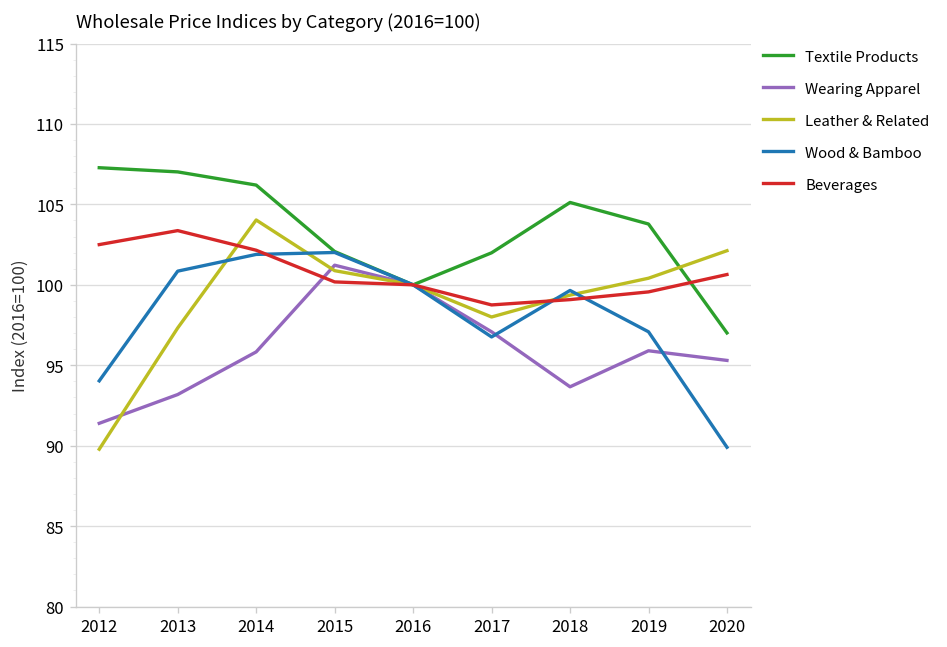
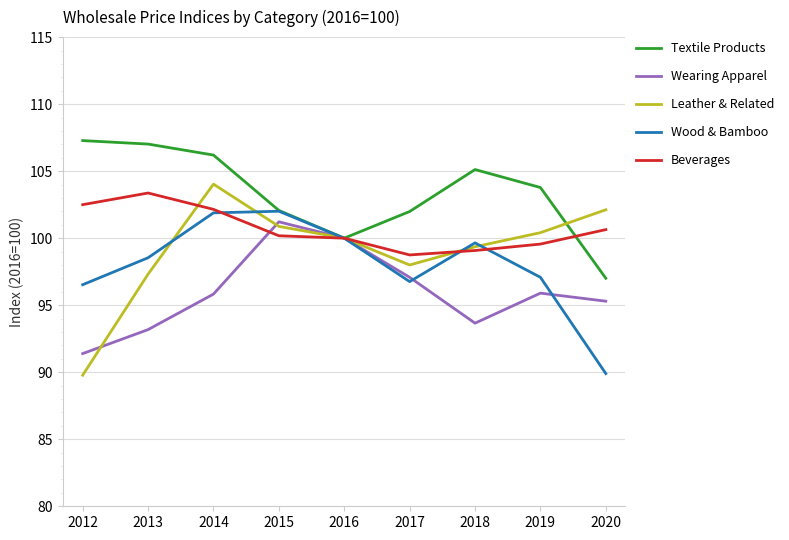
  {
    "Textile Products": {
      "2012": 107.3,
      "2013": 107.0,
      "2014": 106.2,
      "2017": 102.0,
      "2018": 105.1,
      "2019": 103.8,
      "2020": 97.0
    },
    "Wearing Apparel": {
      "2012": 91.4,
      "2013": 93.2,
      "2014": 95.8,
      "2015": 101.2,
      "2017": 97.1,
      "2018": 93.7,
      "2019": 95.9,
      "2020": 95.3
    },
    "Leather & Related": {
      "2012": 89.8,
      "2013": 97.3,
      "2014": 104.0,
      "2015": 100.9,
      "2017": 98.0,
      "2018": 99.4,
      "2019": 100.4,
      "2020": 102.1
    },
    "Wood & Bamboo": {
-     "2012": 94.0,
-     "2013": 100.9,
+     "2012": 96.5,
+     "2013": 98.5,
      "2014": 101.9,
      "2017": 96.8,
      "2018": 99.7,
      "2019": 97.1,
      "2020": 89.9
    },
    "Beverages": {
      "2012": 102.5,
      "2013": 103.4,
      "2014": 102.2,
      "2015": 100.2,
      "2017": 98.8,
      "2018": 99.1,
      "2019": 99.6,
      "2020": 100.6
    }
  }
